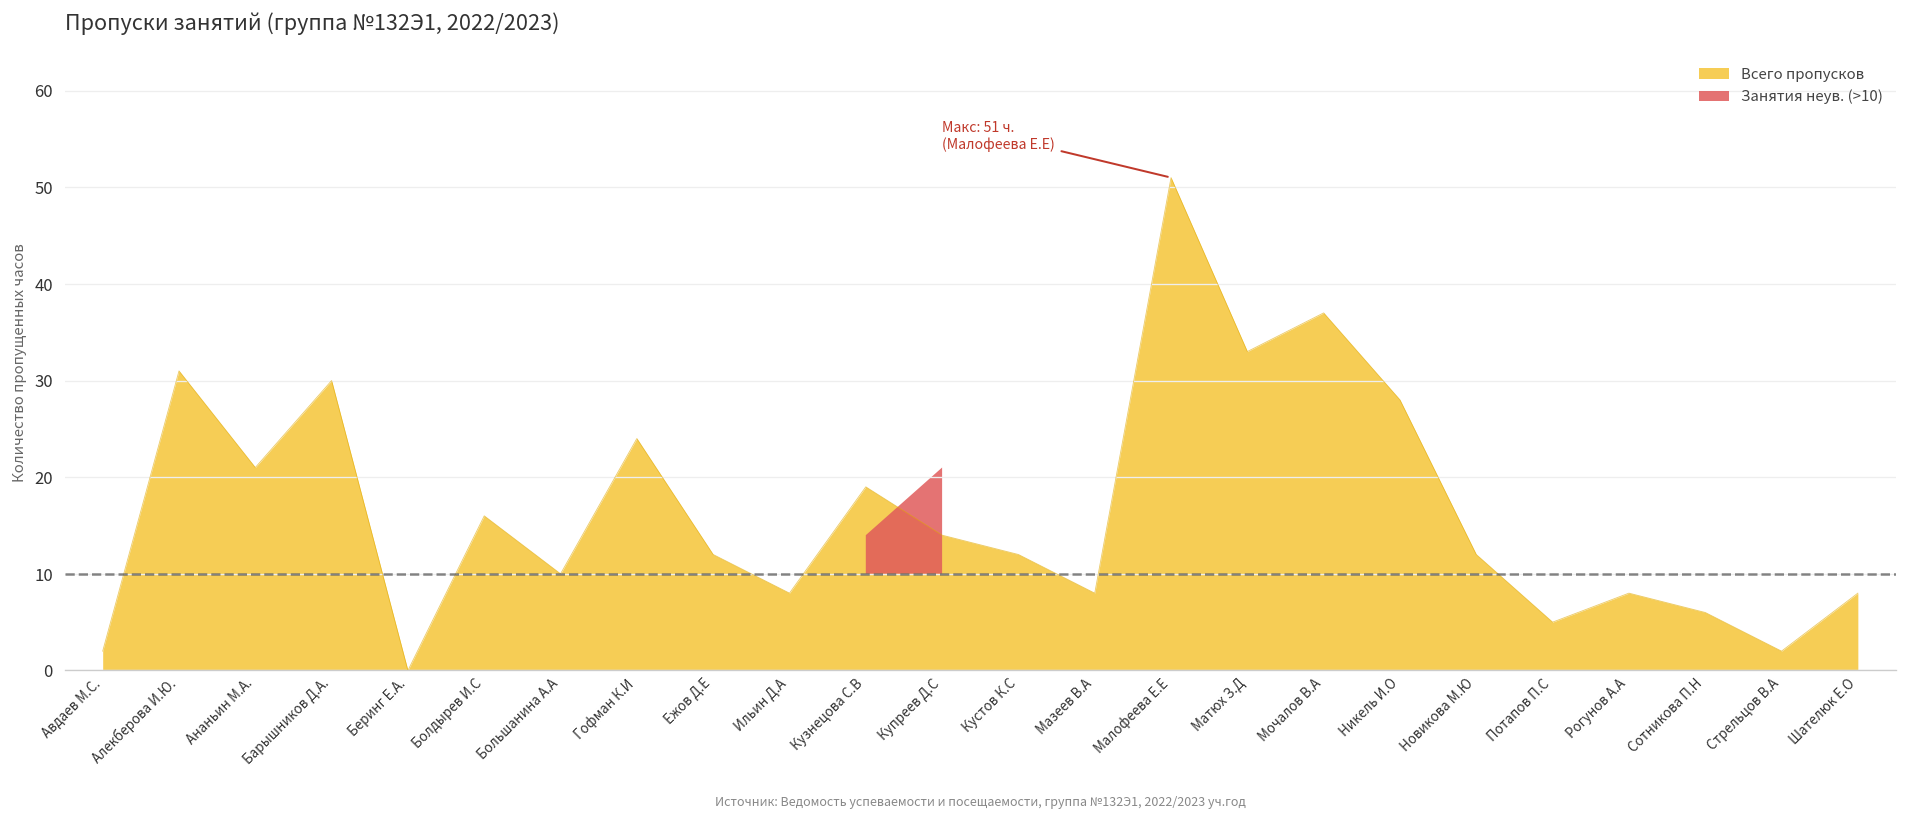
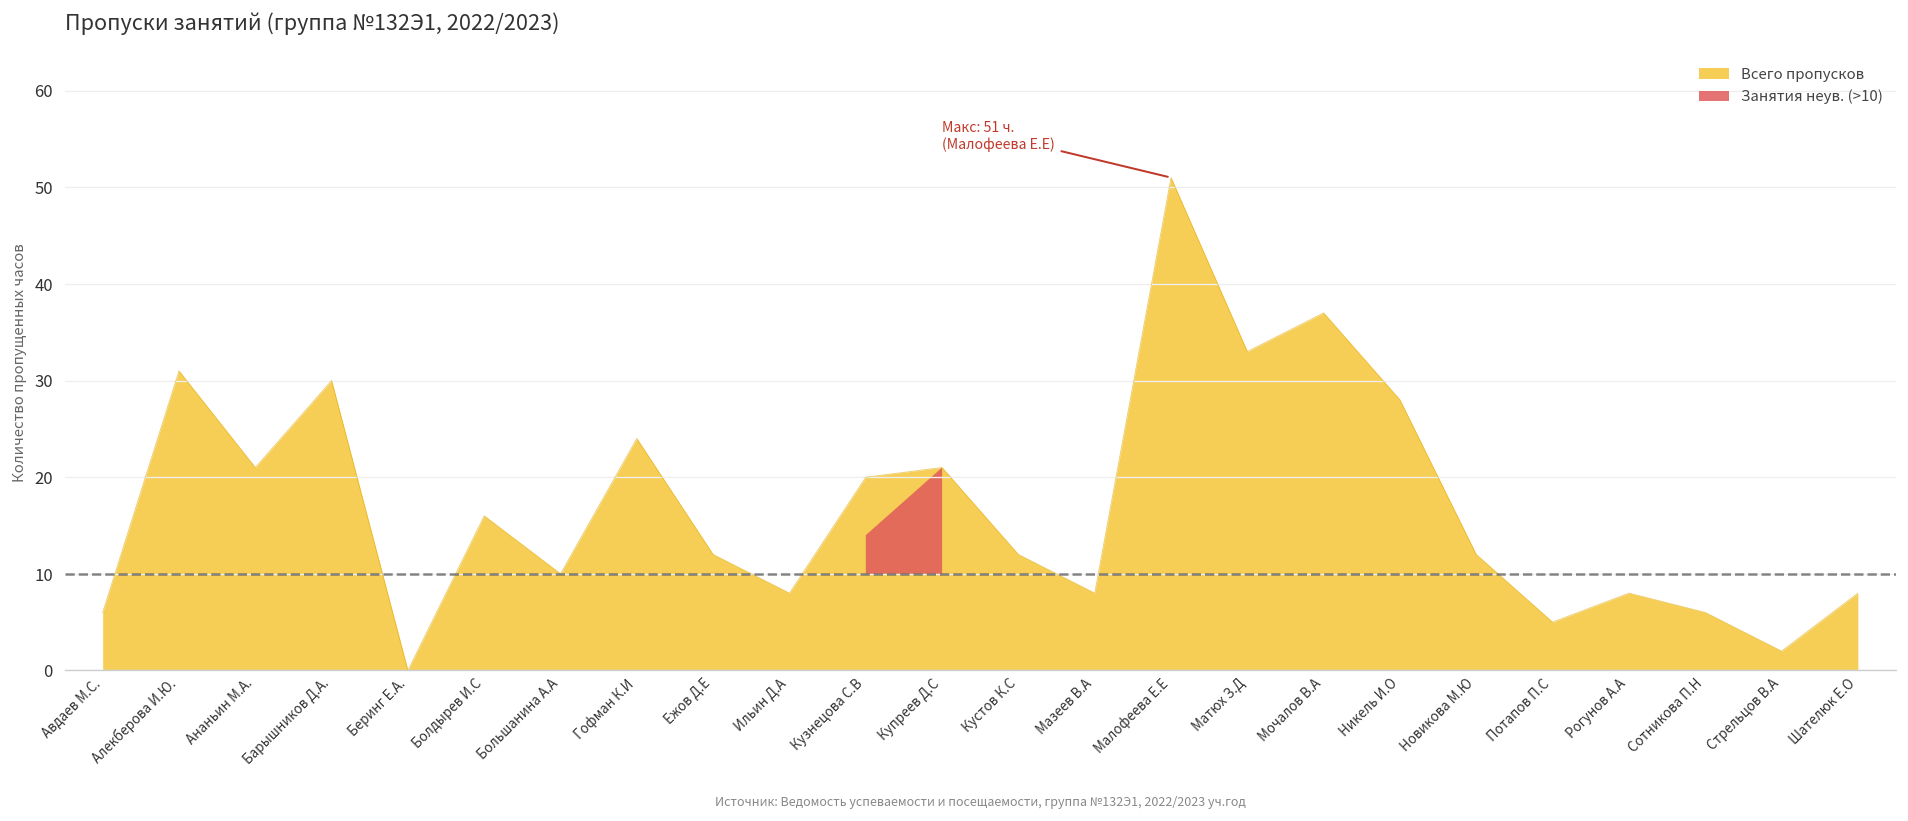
  {
-   "Авдаев М.С.": 2,
+   "Авдаев М.С.": 6,
    "Алекберова И.Ю.": 31,
    "Ананьин М.А.": 21,
    "Барышников Д.А.": 30,
    "Беринг Е.А.": 0,
    "Болдырев И.С": 16,
    "Большанина А.А": 10,
    "Гофман К.И": 24,
    "Ежов Д.Е": 12,
    "Ильин Д.А": 8,
-   "Кузнецова С.В": 19,
-   "Купреев Д.С": 14,
+   "Кузнецова С.В": 20,
+   "Купреев Д.С": 21,
    "Кустов К.С": 12,
    "Мазеев В.А": 8,
    "Матюх З.Д": 33,
    "Мочалов В.А": 37,
    "Никель И.О": 28,
    "Новикова М.Ю": 12,
    "Потапов П.С": 5,
    "Рогунов А.А": 8,
    "Сотникова П.Н": 6,
    "Стрельцов В.А": 2,
    "Шателюк Е.О": 8
  }
